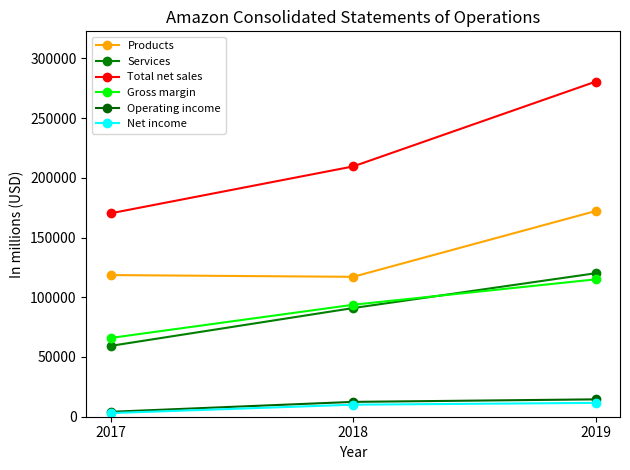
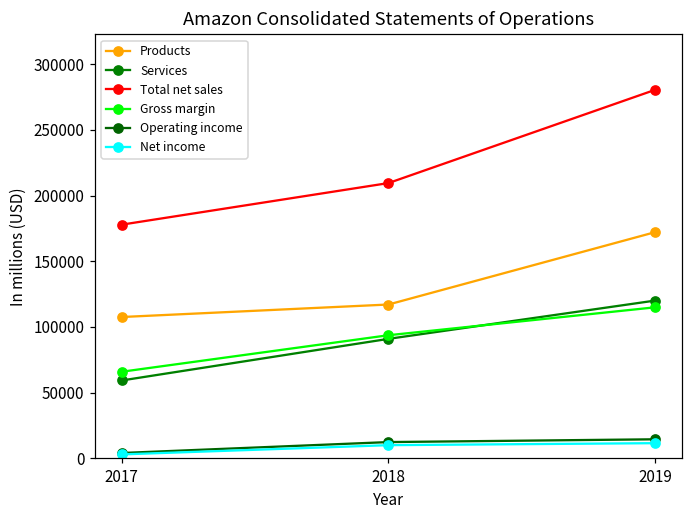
  {
    "Products": {
-     "2017": 119000,
+     "2017": 108000,
      "2018": 117000,
      "2019": 172000
    },
    "Total net sales": {
-     "2017": 170000,
+     "2017": 178000,
      "2018": 210000,
      "2019": 281000
    },
    "Gross margin": {
      "2017": 66000,
      "2018": 94000,
      "2019": 115000
    },
    "Net income": {
      "2018": 10000,
      "2019": 12000
    }
  }
